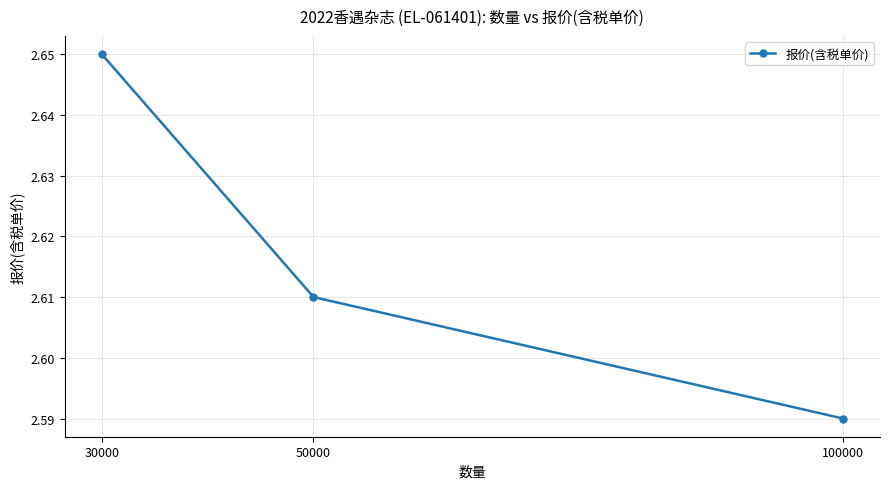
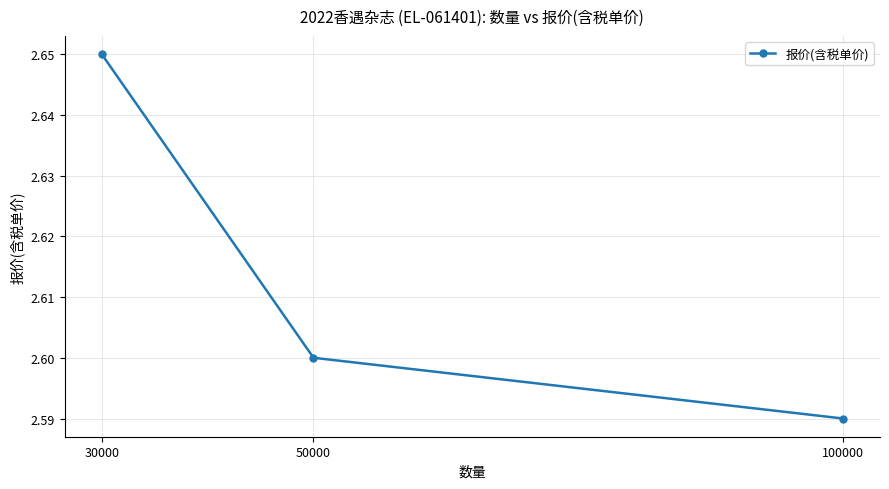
  {
    "30000": 2.65,
-   "50000": 2.61,
+   "50000": 2.60,
    "100000": 2.59
  }
